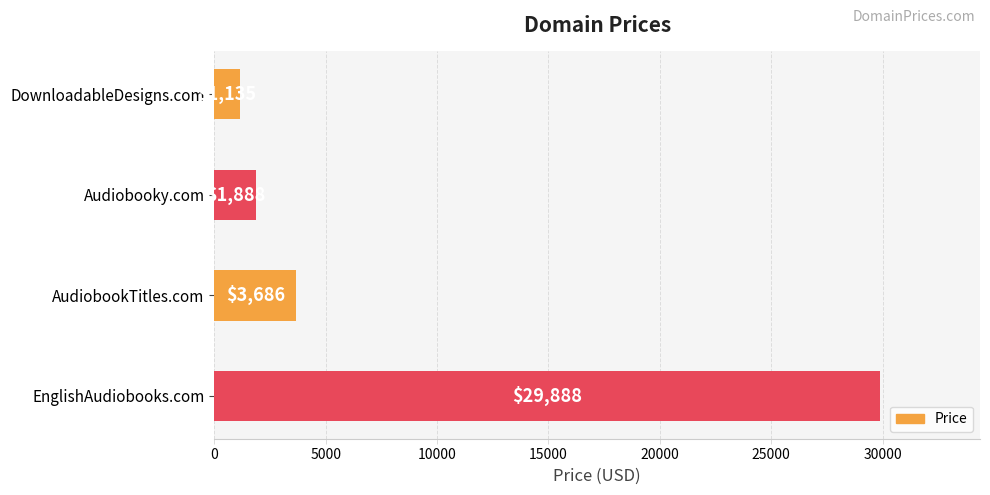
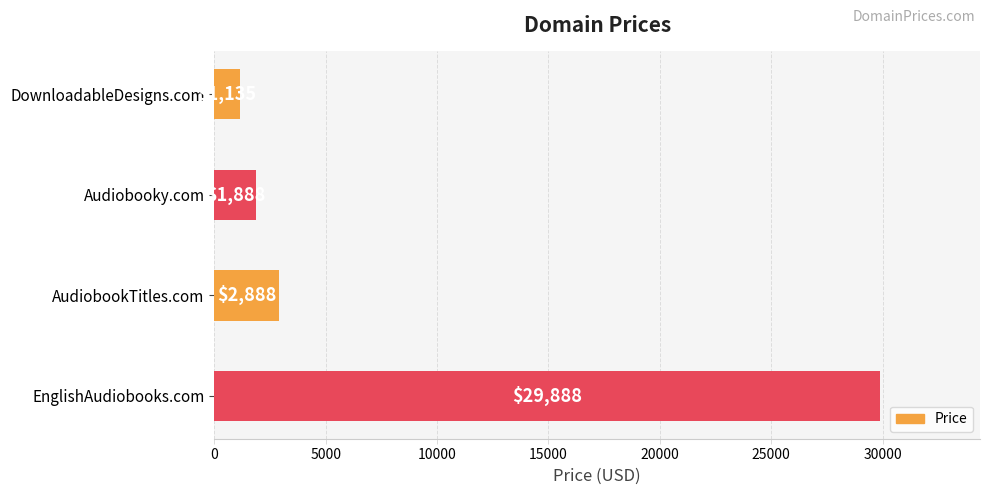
  {
    "Audiobooky.com": "$1,888",
-   "AudiobookTitles.com": "$3,686",
+   "AudiobookTitles.com": "$2,888",
    "EnglishAudiobooks.com": "$29,888"
  }
